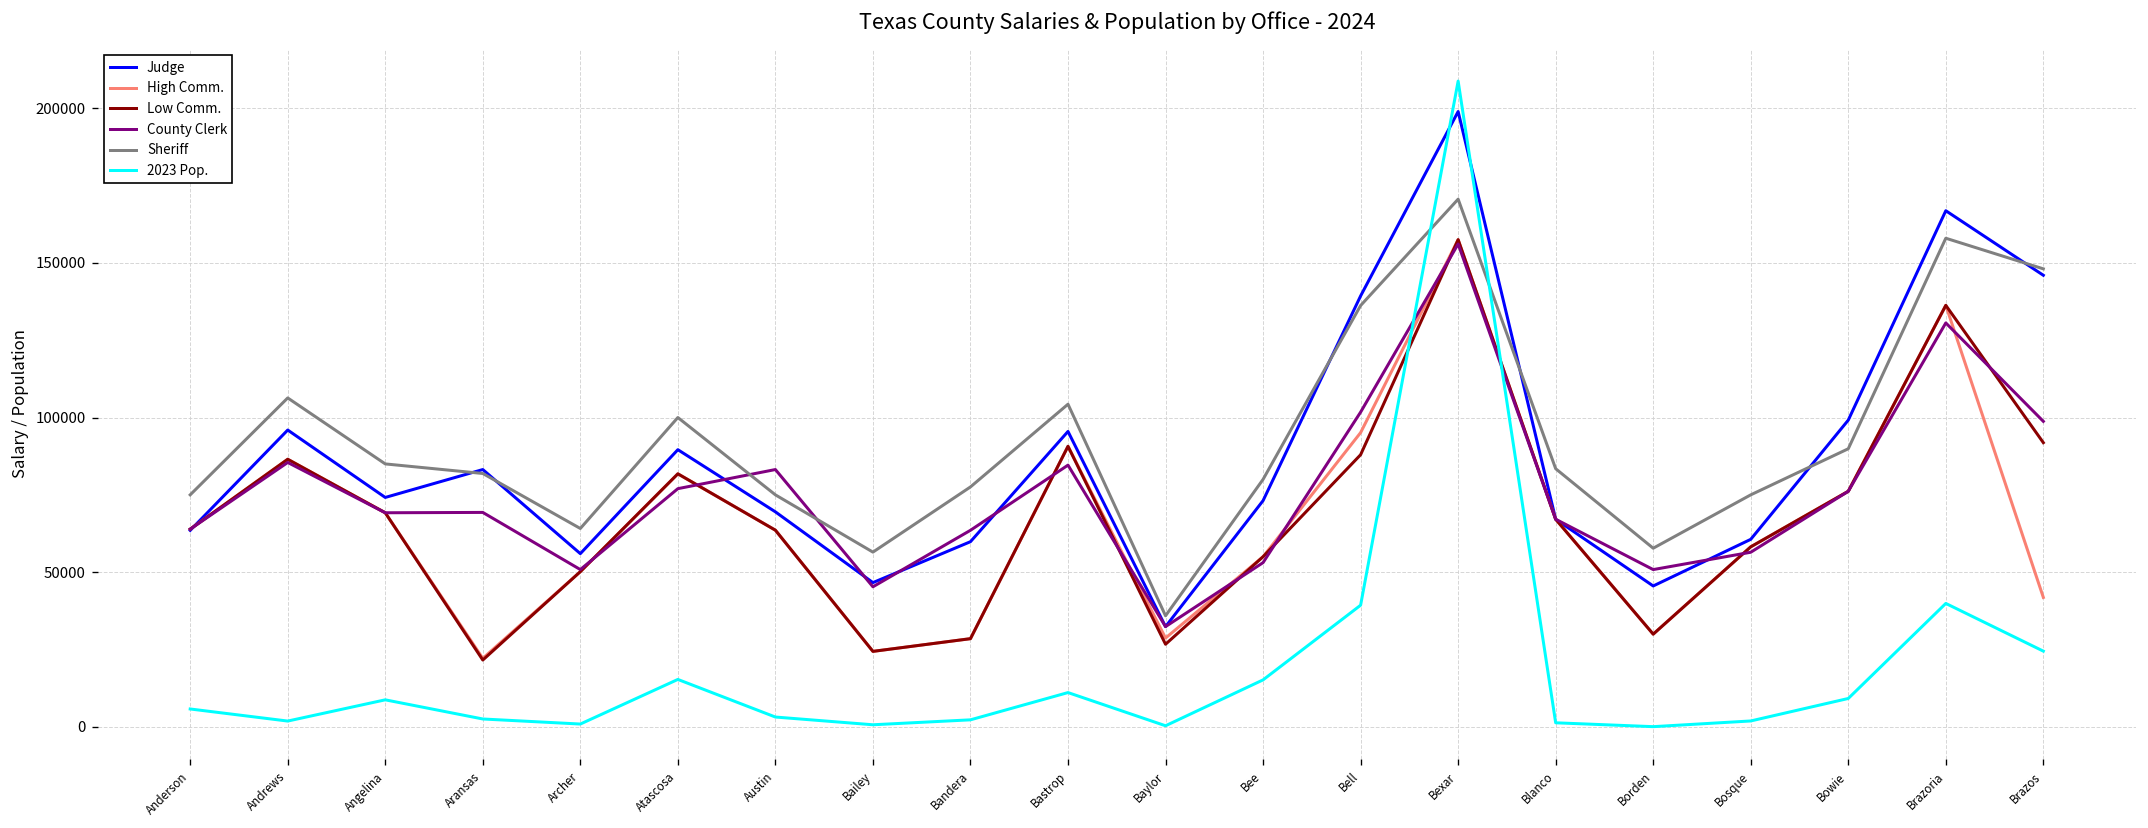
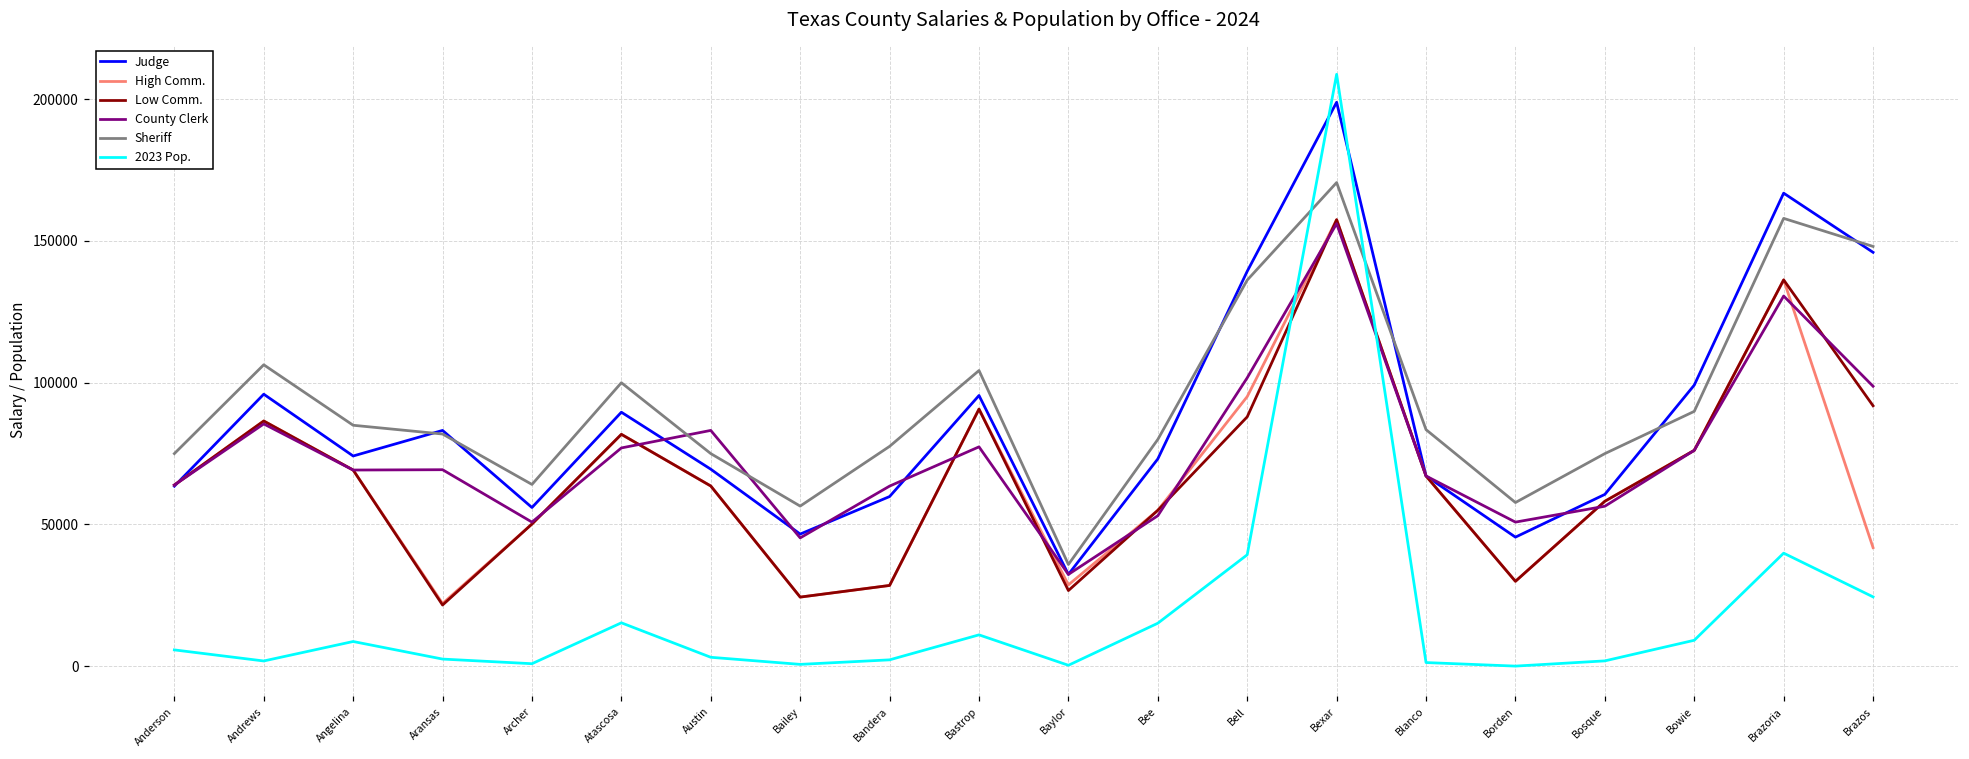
  {
    "Judge": {
      "Andrews": 96000,
      "Angelina": 74000,
      "Aransas": 83000,
      "Archer": 56000,
      "Atascosa": 90000,
      "Austin": 70000,
      "Bailey": 47000,
      "Bandera": 60000,
      "Bastrop": 95000,
      "Bee": 73000,
      "Bell": 139000,
      "Bexar": 199000,
      "Borden": 46000,
      "Bosque": 61000,
      "Bowie": 99000,
      "Brazoria": 167000,
      "Brazos": 146000
    },
    "High Comm.": {
      "Baylor": 29000,
      "Bell": 95000,
      "Brazos": 42000
    },
    "Low Comm.": {
      "Baylor": 27000,
      "Bell": 88000,
      "Brazos": 92000
    },
    "County Clerk": {
      "Andrews": 85000,
      "Aransas": 69000,
      "Atascosa": 77000,
      "Austin": 83000,
      "Bailey": 45000,
      "Bandera": 64000,
-     "Bastrop": 85000,
+     "Bastrop": 77000,
      "Bee": 53000,
      "Bell": 102000,
      "Bexar": 156000,
      "Borden": 51000,
      "Bosque": 56000,
      "Brazoria": 131000,
      "Brazos": 99000
    },
    "Sheriff": {
      "Anderson": 75000,
      "Andrews": 106000,
      "Angelina": 85000,
      "Aransas": 82000,
      "Archer": 64000,
      "Atascosa": 100000,
      "Austin": 75000,
      "Bailey": 56000,
      "Bandera": 78000,
      "Bastrop": 104000,
      "Baylor": 36000,
      "Bee": 80000,
      "Bell": 136000,
      "Bexar": 171000,
      "Blanco": 83000,
      "Borden": 58000,
      "Bosque": 75000,
      "Bowie": 90000,
      "Brazoria": 158000,
      "Brazos": 148000
    },
    "2023 Pop.": {
      "Anderson": 6000,
      "Andrews": 2000,
      "Angelina": 9000,
      "Aransas": 3000,
      "Archer": 1000,
      "Atascosa": 15000,
      "Austin": 3000,
      "Bailey": 1000,
      "Bandera": 2000,
      "Bastrop": 11000,
      "Baylor": 0,
      "Bee": 15000,
      "Bell": 39000,
      "Bexar": 209000,
      "Blanco": 1000,
      "Borden": 0,
      "Bosque": 2000,
      "Bowie": 9000,
      "Brazoria": 40000,
      "Brazos": 24000
    }
  }
